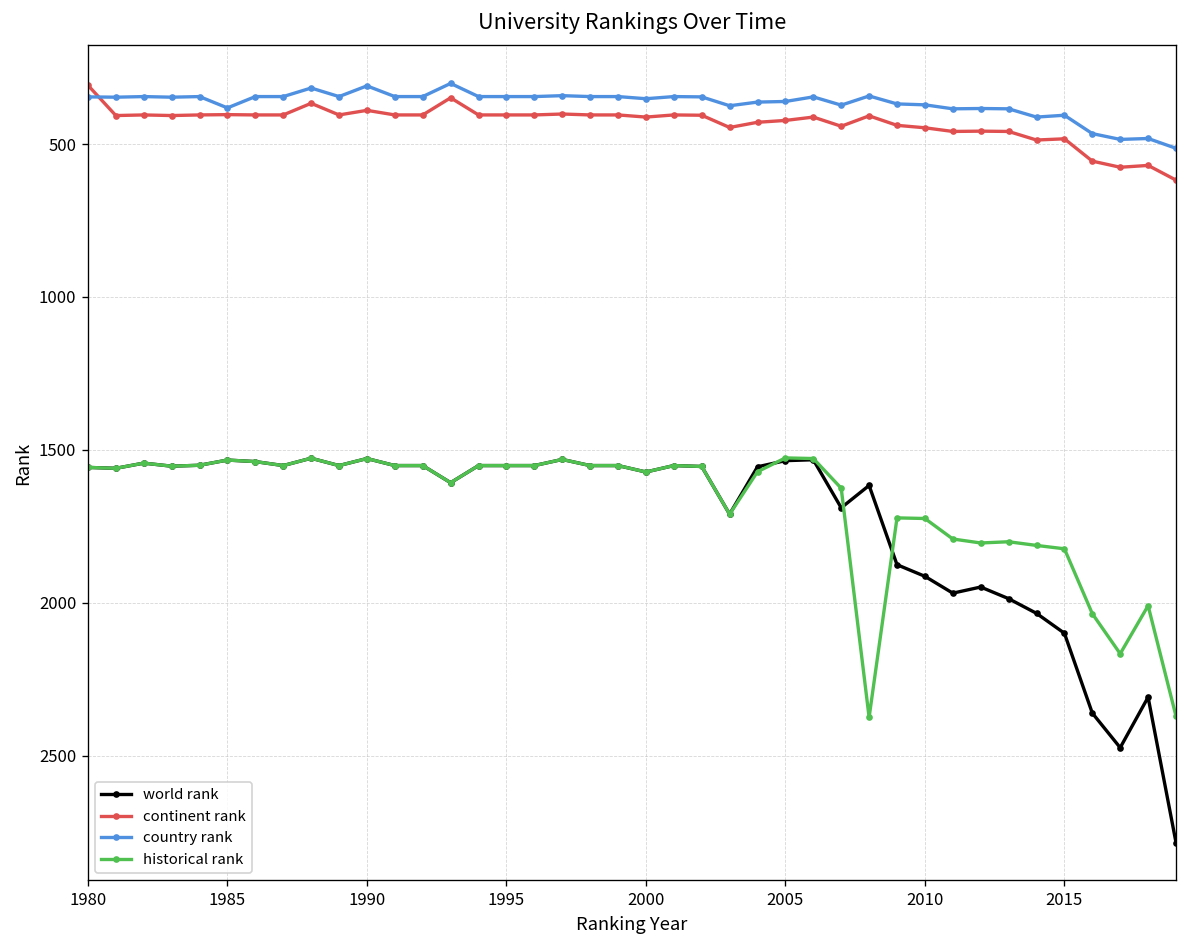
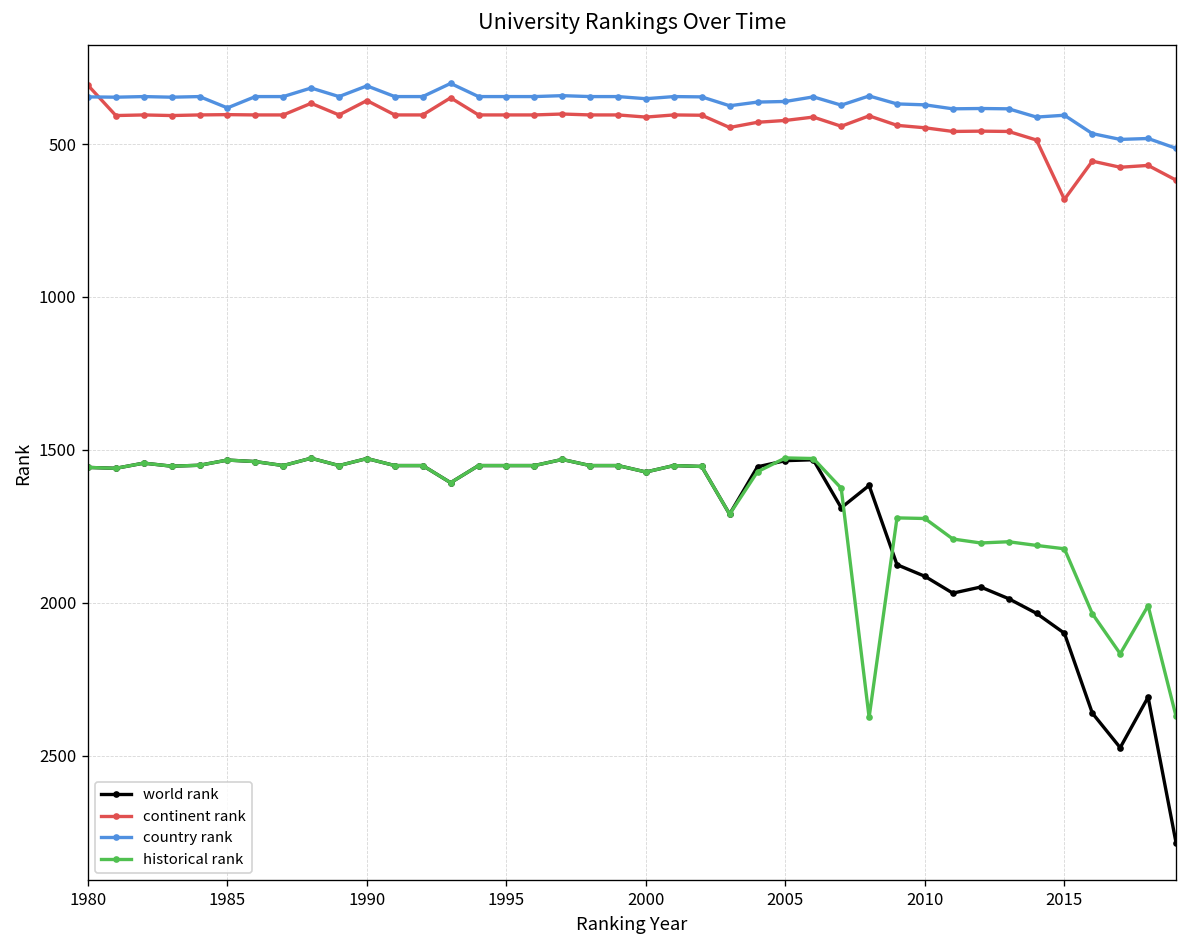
  {
    "world rank": {
      "2010": 1910,
      "2015": 2100
    },
    "continent rank": {
      "1980": 310,
      "1985": 400,
-     "1990": 390,
+     "1990": 360,
      "1995": 410,
      "2000": 410,
      "2005": 420,
      "2010": 450,
-     "2015": 480
+     "2015": 680
    },
    "country rank": {
      "1980": 350,
      "1985": 380,
      "1990": 310,
      "1995": 350,
      "2000": 350,
      "2005": 360,
      "2010": 370,
      "2015": 410
    },
    "historical rank": {
      "2010": 1720,
      "2015": 1820
    }
  }
